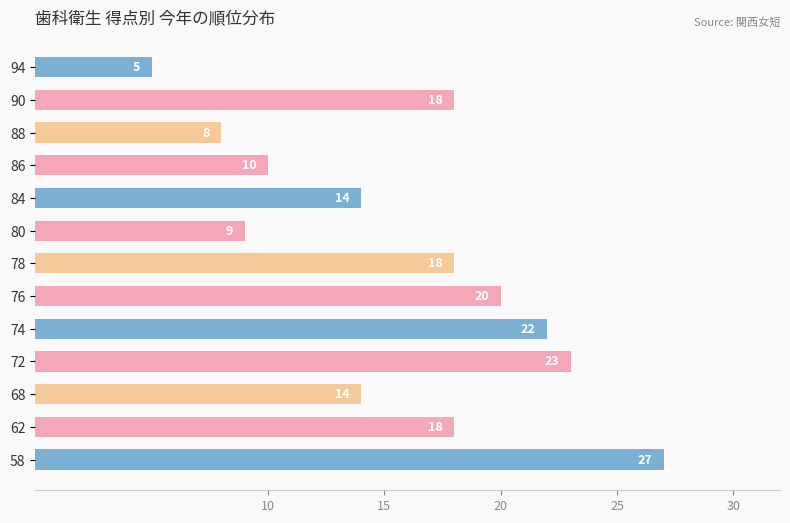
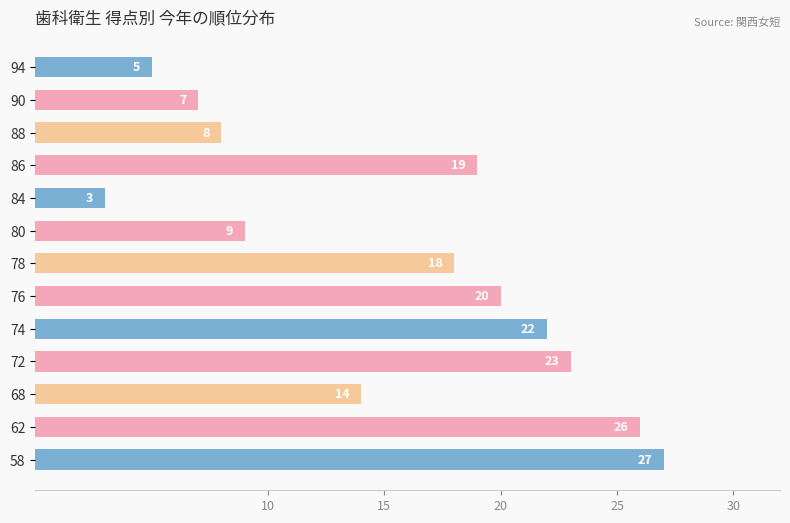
  {
    "94": 5,
-   "90": 18,
+   "90": 7,
    "88": 8,
-   "86": 10,
-   "84": 14,
+   "86": 19,
+   "84": 3,
    "80": 9,
    "78": 18,
    "76": 20,
    "74": 22,
    "72": 23,
    "68": 14,
-   "62": 18,
+   "62": 26,
    "58": 27
  }
